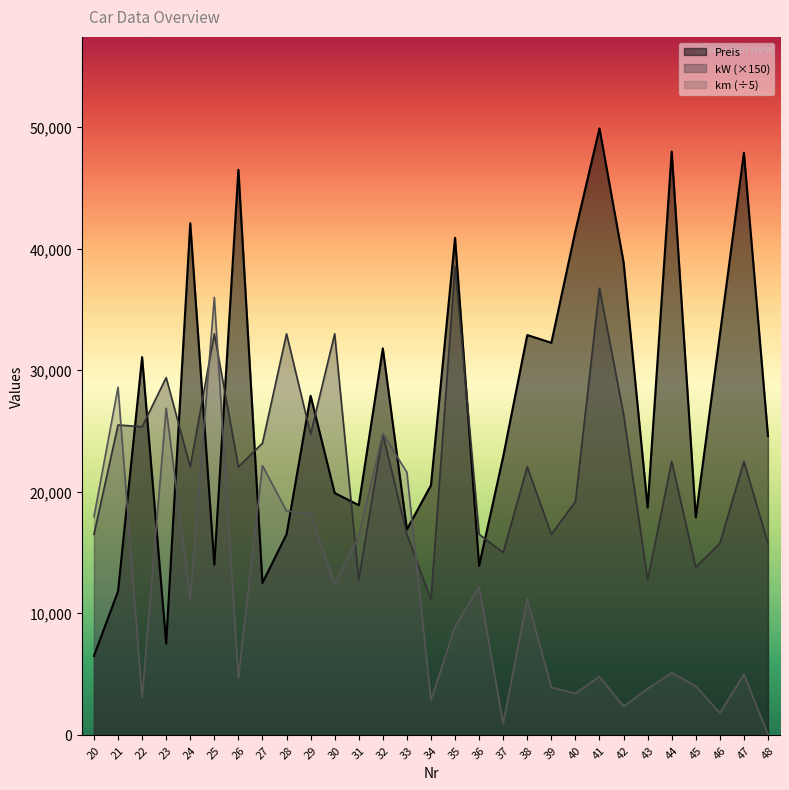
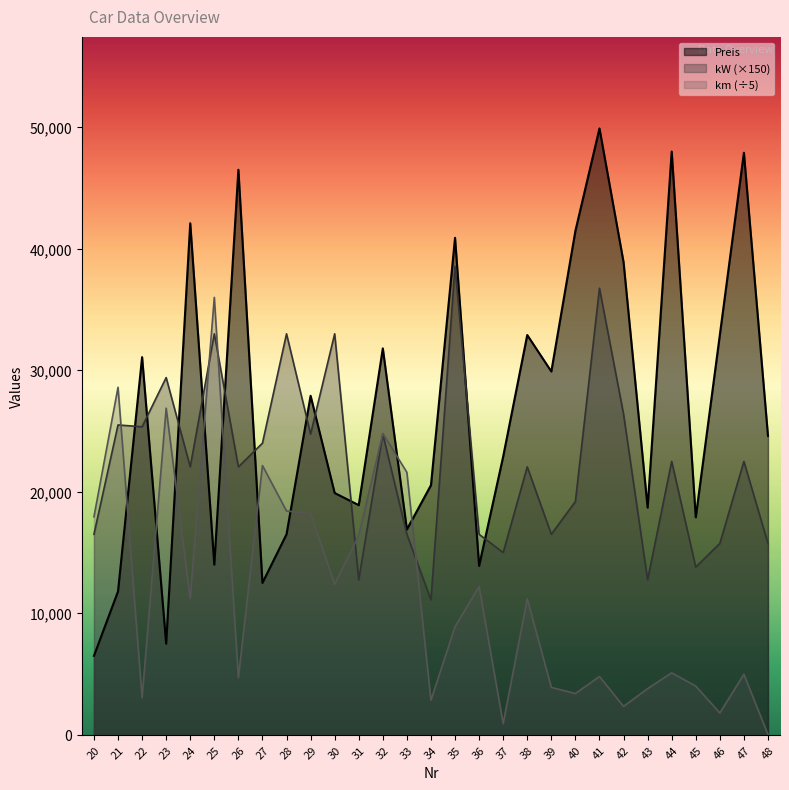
  {
    "Preis": {
      "20": "6,500",
      "21": "11,800",
      "22": "31,100",
      "23": "7,500",
      "24": "42,100",
      "25": "14,000",
      "26": "46,500",
      "27": "12,500",
      "28": "16,500",
      "29": "27,900",
      "30": "19,900",
      "31": "18,900",
      "32": "31,800",
      "33": "16,900",
      "34": "20,500",
      "35": "40,900",
      "36": "13,900",
      "37": "22,900",
      "38": "32,900",
-     "39": "32,300",
+     "39": "29,900",
      "40": "41,500",
      "41": "49,900",
      "42": "38,900",
      "43": "18,700",
      "44": "48,000",
      "45": "17,900",
      "46": "32,900",
      "47": "47,900",
      "48": "24,600"
    }
  }
